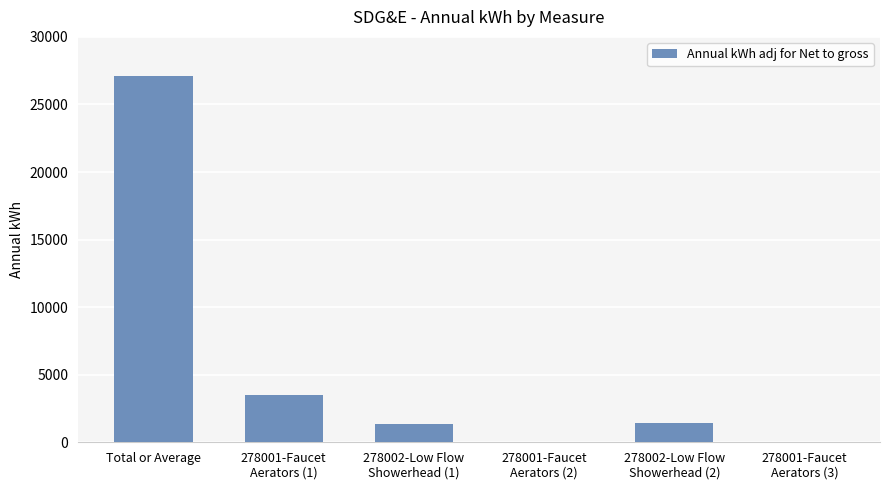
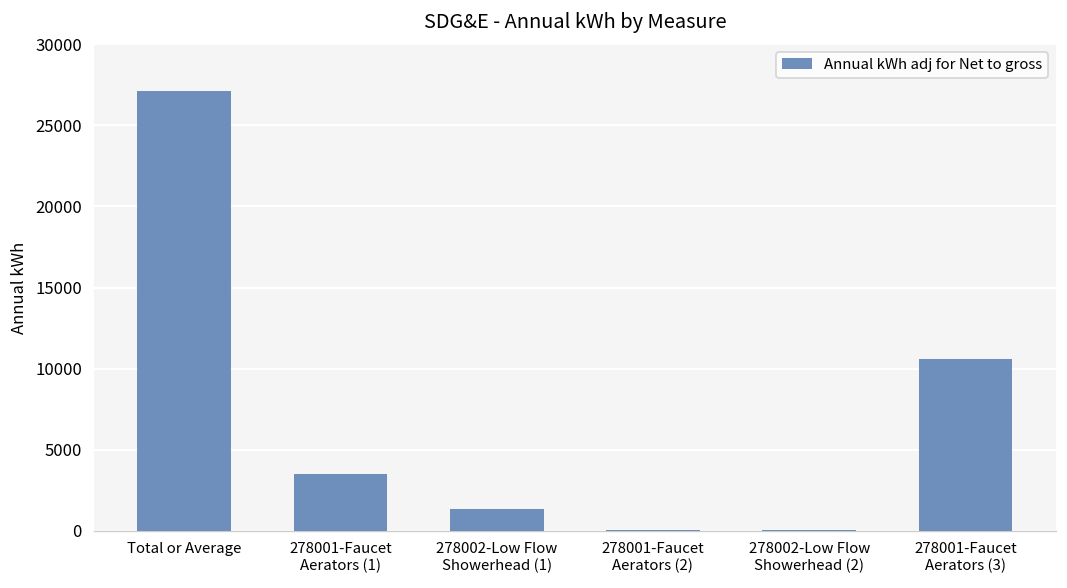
  {
    "Total or Average": 27100,
    "278001-Faucet Aerators (1)": 3500,
    "278002-Low Flow Showerhead (1)": 1400,
-   "278002-Low Flow Showerhead (2)": 1400,
-   "278001-Faucet Aerators (3)": 0
+   "278002-Low Flow Showerhead (2)": 0,
+   "278001-Faucet Aerators (3)": 10600
  }
